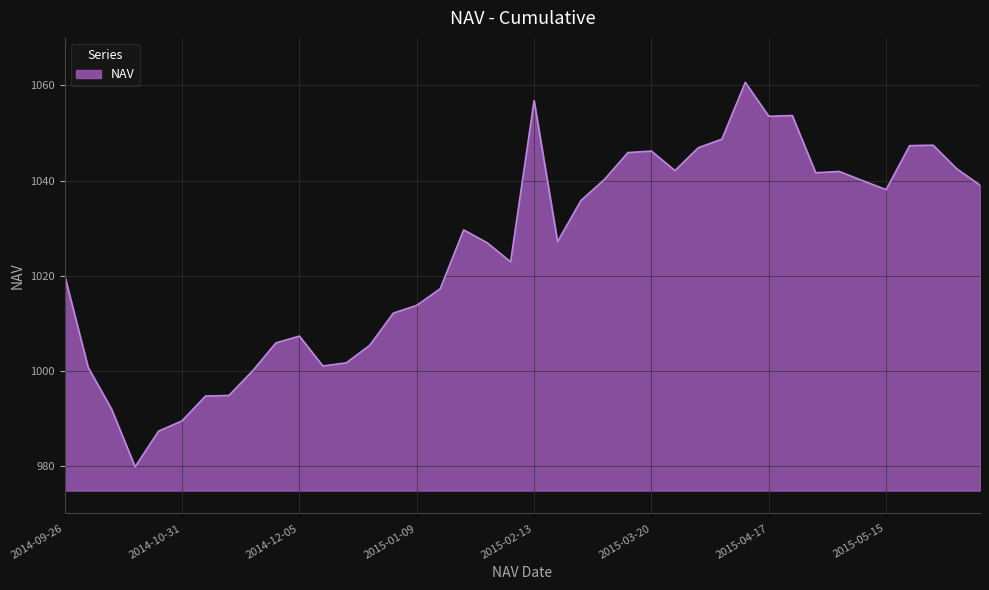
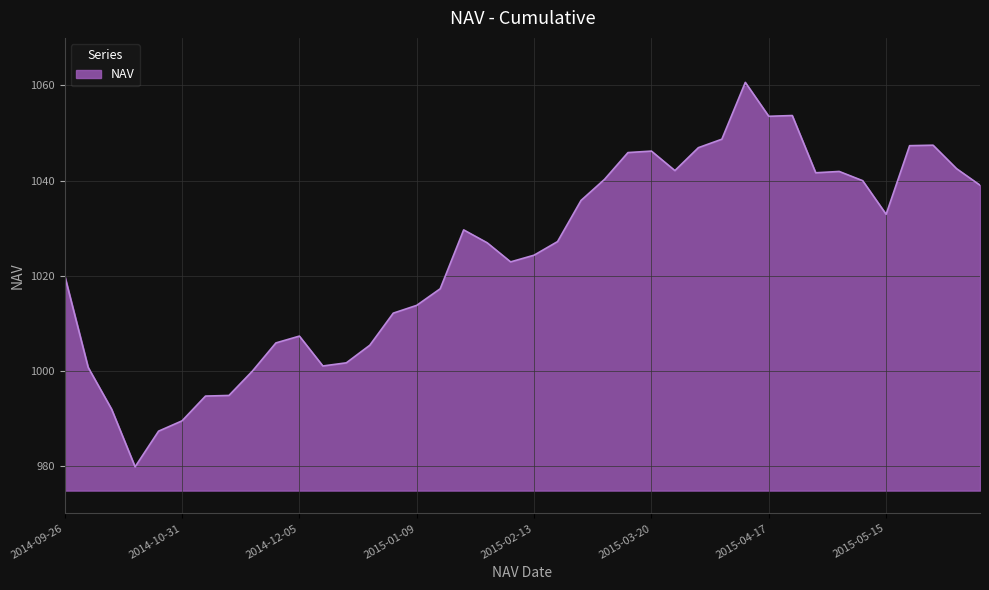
  {
    "2014-09-26": 1020,
    "2014-10-31": 989,
    "2014-12-05": 1007,
    "2015-01-09": 1014,
-   "2015-02-13": 1057,
+   "2015-02-13": 1024,
    "2015-03-20": 1046,
    "2015-04-17": 1054,
-   "2015-05-15": 1038
+   "2015-05-15": 1033
  }
